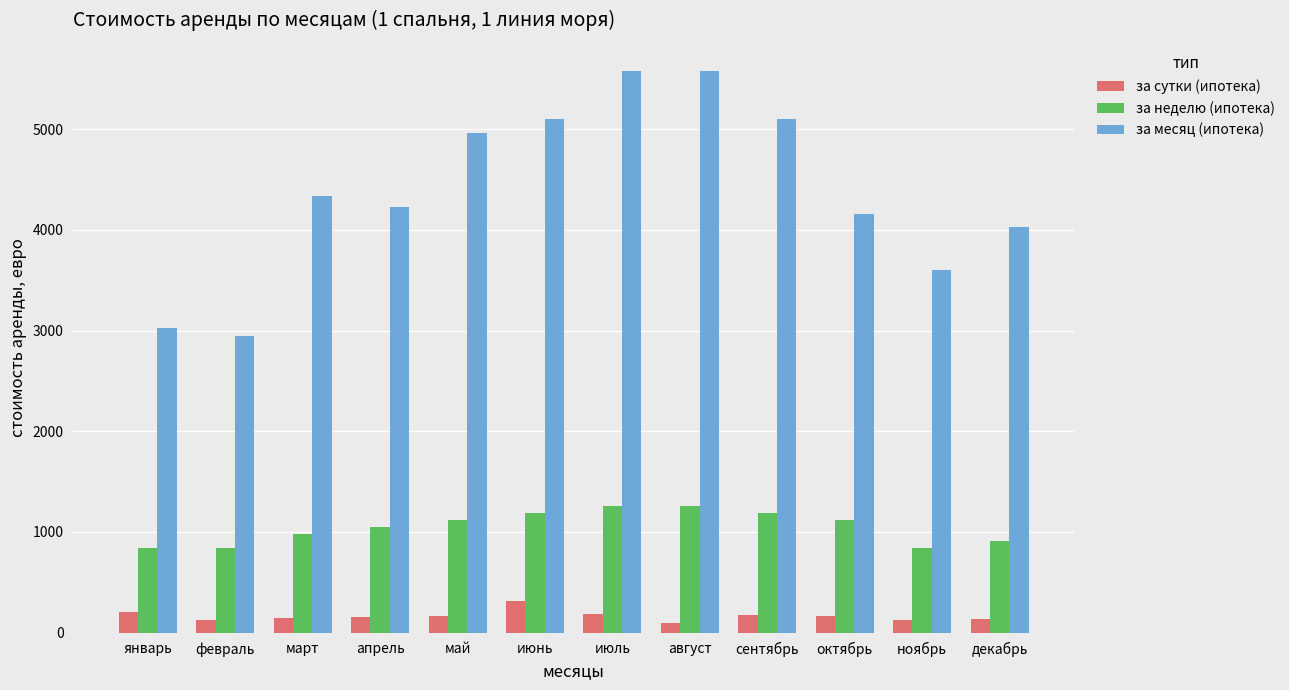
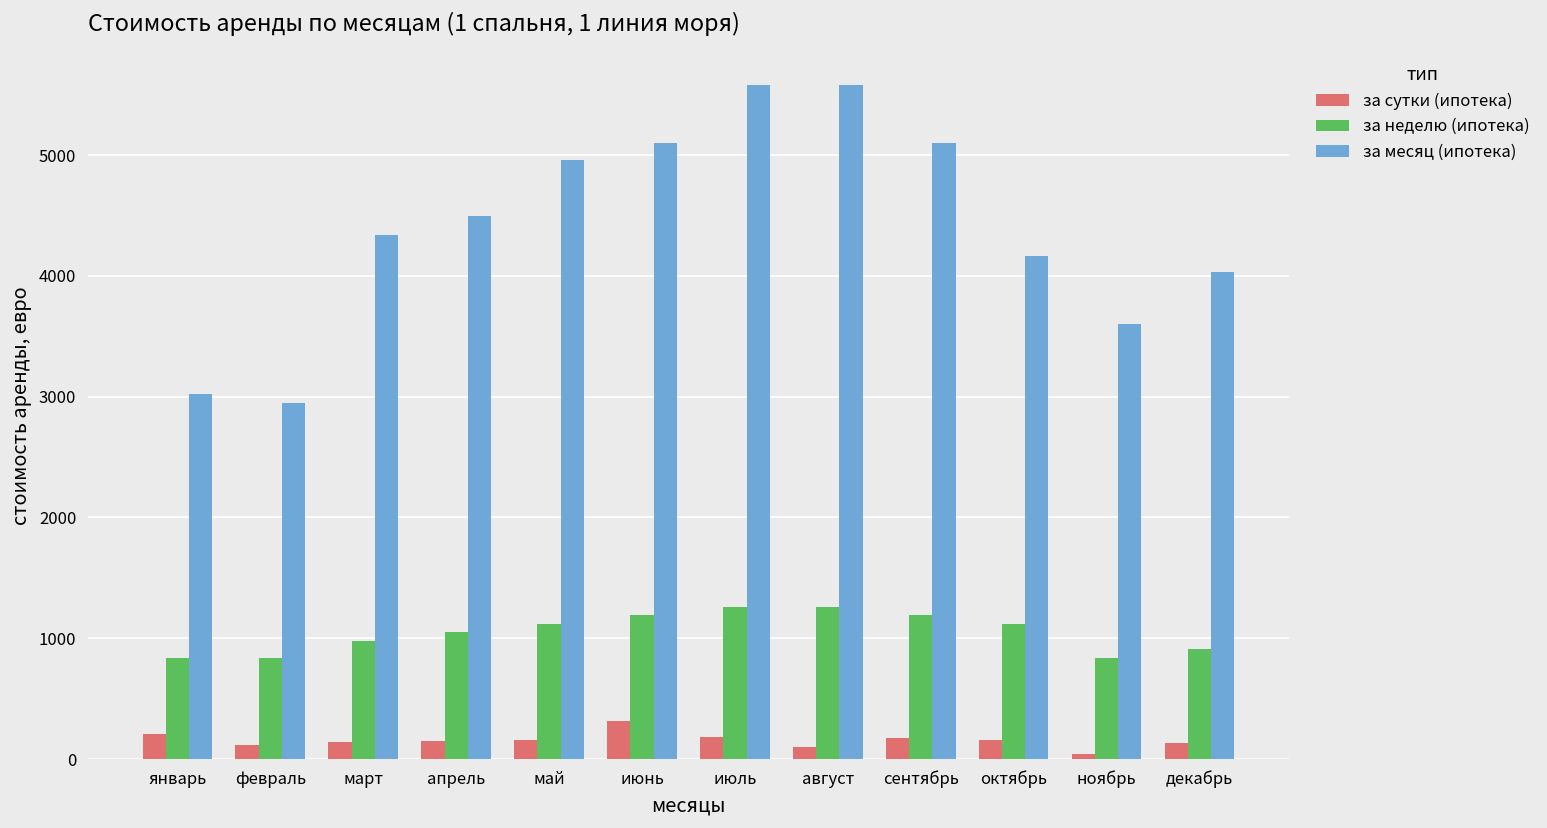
  {
    "за сутки (ипотека)": {
      "январь": 210,
      "февраль": 120,
      "март": 140,
      "апрель": 150,
      "май": 160,
      "июнь": 320,
      "июль": 180,
      "август": 100,
      "сентябрь": 170,
      "октябрь": 160,
-     "ноябрь": 120,
+     "ноябрь": 40,
      "декабрь": 130
    },
    "за неделю (ипотека)": {
      "январь": 840,
      "февраль": 840,
      "март": 980,
      "апрель": 1050,
      "май": 1120,
      "июнь": 1190,
      "июль": 1260,
      "август": 1260,
      "сентябрь": 1190,
      "октябрь": 1120,
      "ноябрь": 840,
      "декабрь": 910
    },
    "за месяц (ипотека)": {
      "январь": 3030,
      "февраль": 2940,
      "март": 4340,
-     "апрель": 4230,
+     "апрель": 4500,
      "май": 4960,
      "июнь": 5100,
      "июль": 5580,
      "август": 5580,
      "сентябрь": 5100,
      "октябрь": 4160,
      "ноябрь": 3600,
      "декабрь": 4030
    }
  }
